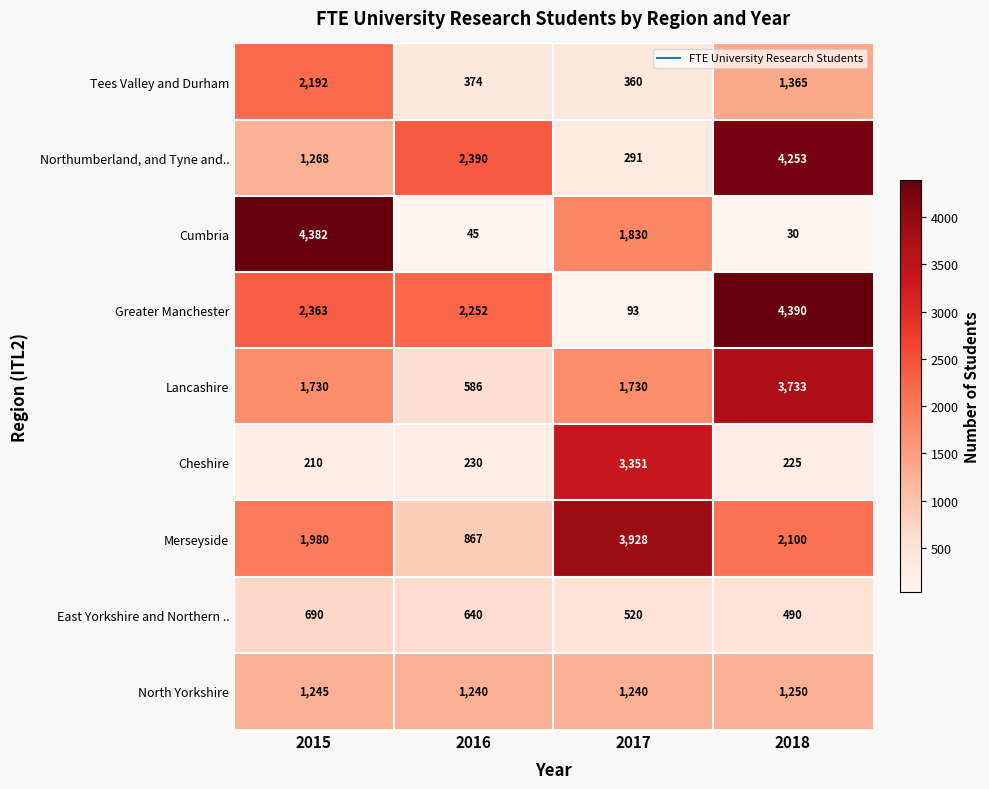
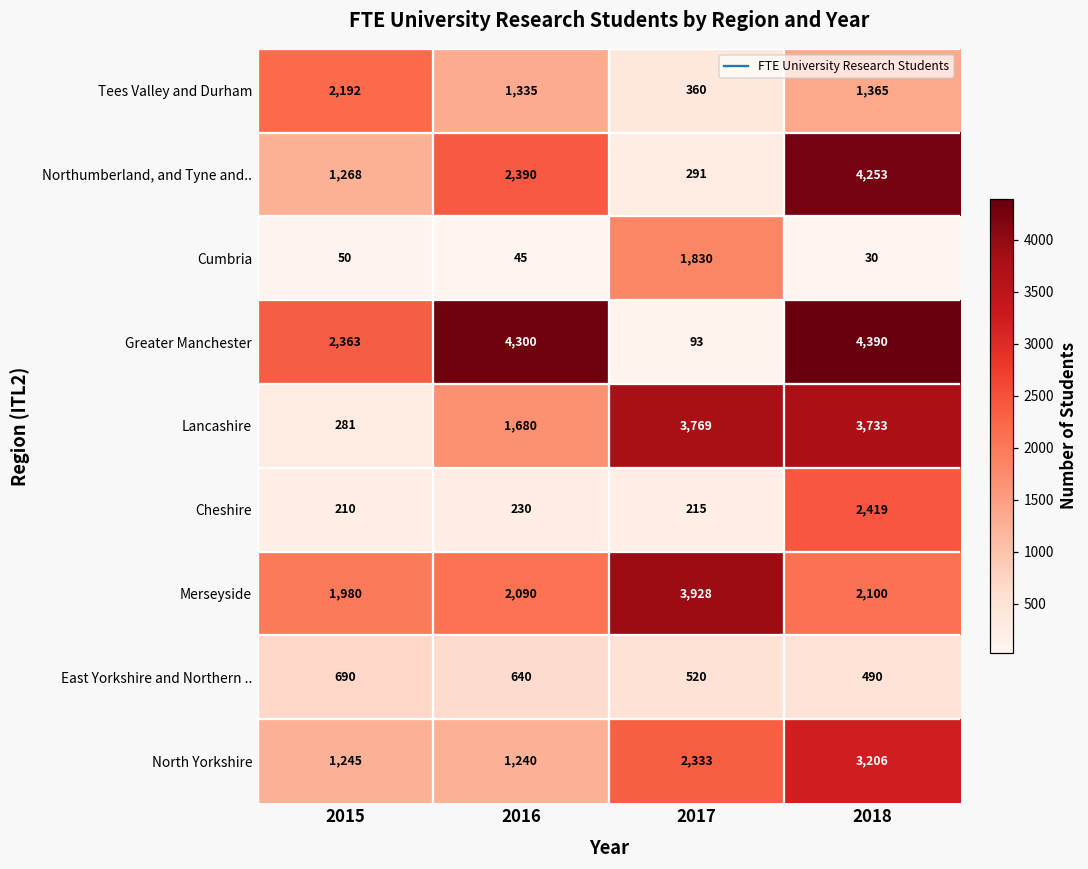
  {
    "Tees Valley and Durham": {
      "2015": "2,192",
-     "2016": "374",
+     "2016": "1,335",
      "2017": "360",
      "2018": "1,365"
    },
    "Northumberland, and Tyne and..": {
      "2015": "1,268",
      "2016": "2,390",
      "2017": "291",
      "2018": "4,253"
    },
    "Cumbria": {
-     "2015": "4,382",
+     "2015": "50",
      "2016": "45",
      "2017": "1,830",
      "2018": "30"
    },
    "Greater Manchester": {
      "2015": "2,363",
-     "2016": "2,252",
+     "2016": "4,300",
      "2017": "93",
      "2018": "4,390"
    },
    "Lancashire": {
-     "2015": "1,730",
-     "2016": "586",
-     "2017": "1,730",
+     "2015": "281",
+     "2016": "1,680",
+     "2017": "3,769",
      "2018": "3,733"
    },
    "Cheshire": {
      "2015": "210",
      "2016": "230",
-     "2017": "3,351",
-     "2018": "225"
+     "2017": "215",
+     "2018": "2,419"
    },
    "Merseyside": {
      "2015": "1,980",
-     "2016": "867",
+     "2016": "2,090",
      "2017": "3,928",
      "2018": "2,100"
    },
    "East Yorkshire and Northern ..": {
      "2015": "690",
      "2016": "640",
      "2017": "520",
      "2018": "490"
    },
    "North Yorkshire": {
      "2015": "1,245",
      "2016": "1,240",
-     "2017": "1,240",
-     "2018": "1,250"
+     "2017": "2,333",
+     "2018": "3,206"
    }
  }
